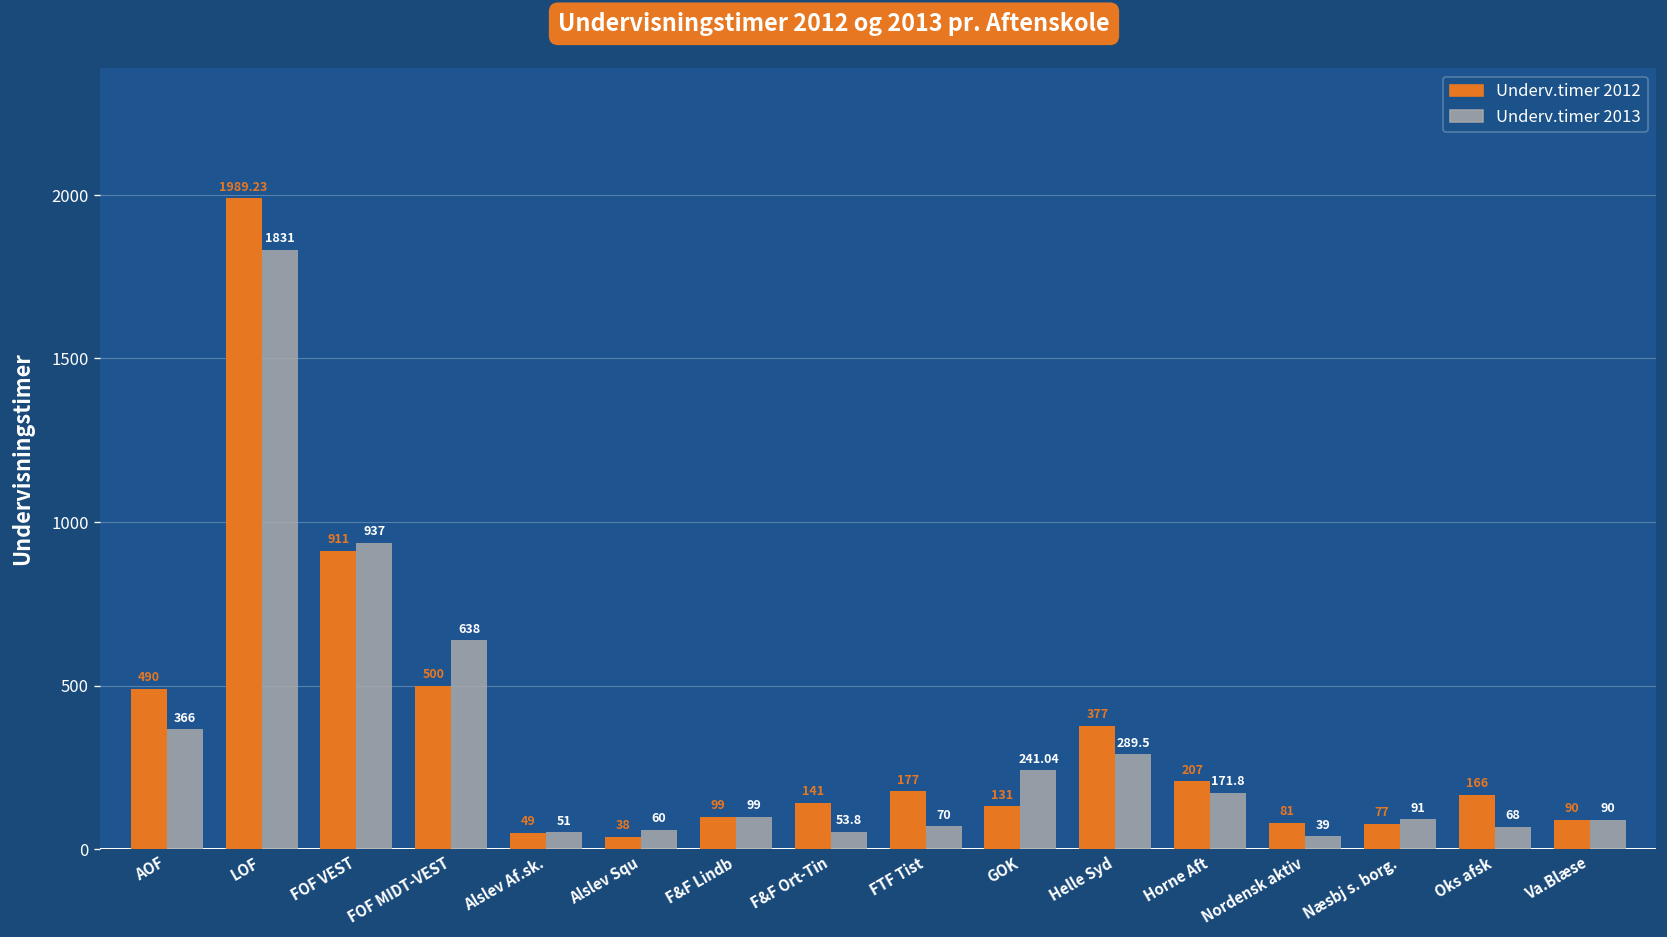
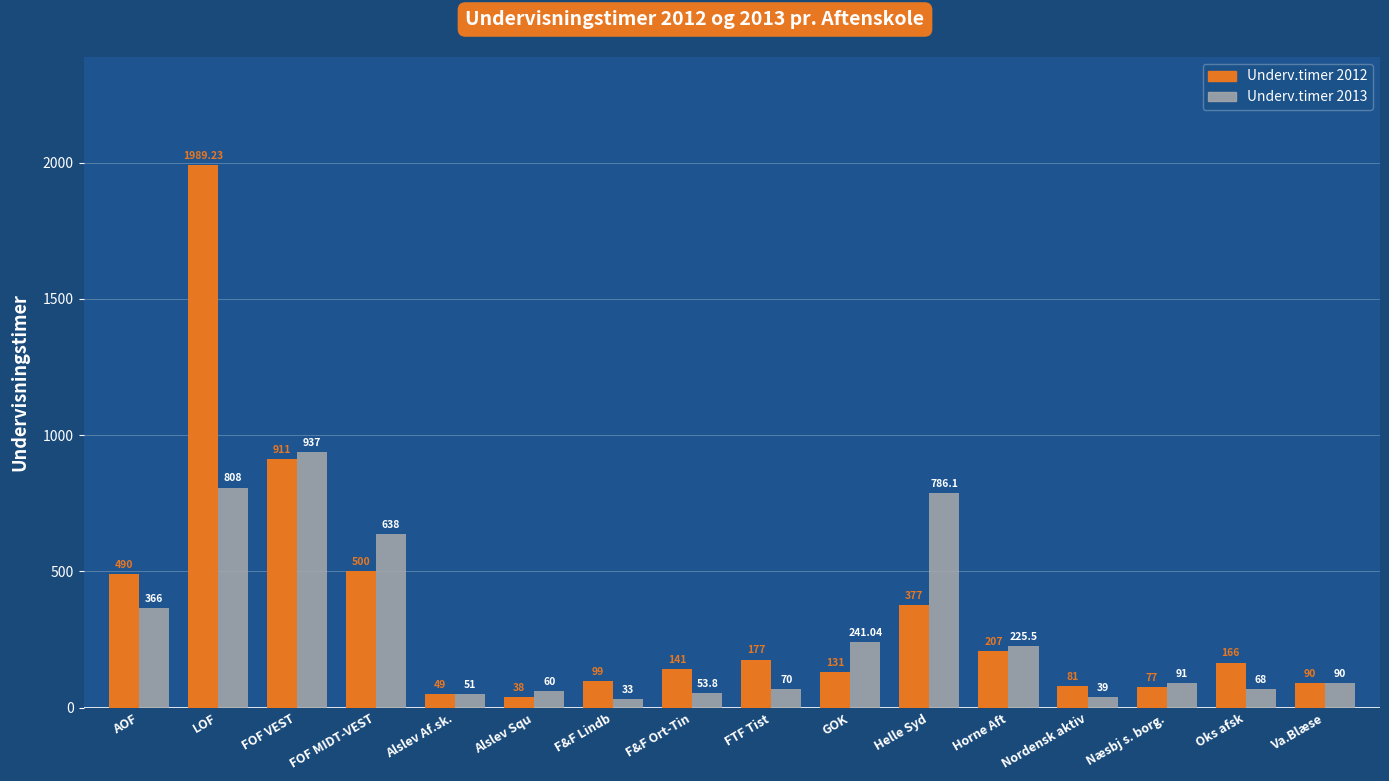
  {
    "Underv.timer 2012": {
      "AOF": 490,
      "LOF": 1989.23,
      "FOF VEST": 911,
      "FOF MIDT-VEST": 500,
      "Alslev Af.sk.": 49,
      "Alslev Squ": 38,
      "F&F Lindb": 99,
      "F&F Ort-Tin": 141,
      "FTF Tist": 177,
      "GOK": 131,
      "Helle Syd": 377,
      "Horne Aft": 207,
      "Nordensk aktiv": 81,
      "Næsbj s. borg.": 77,
      "Oks afsk": 166,
      "Va.Blæse": 90
    },
    "Underv.timer 2013": {
      "AOF": 366,
-     "LOF": 1831,
+     "LOF": 808,
      "FOF VEST": 937,
      "FOF MIDT-VEST": 638,
      "Alslev Af.sk.": 51,
      "Alslev Squ": 60,
-     "F&F Lindb": 99,
+     "F&F Lindb": 33,
      "F&F Ort-Tin": 53.8,
      "FTF Tist": 70,
      "GOK": 241.04,
-     "Helle Syd": 289.5,
-     "Horne Aft": 171.8,
+     "Helle Syd": 786.1,
+     "Horne Aft": 225.5,
      "Nordensk aktiv": 39,
      "Næsbj s. borg.": 91,
      "Oks afsk": 68,
      "Va.Blæse": 90
    }
  }
